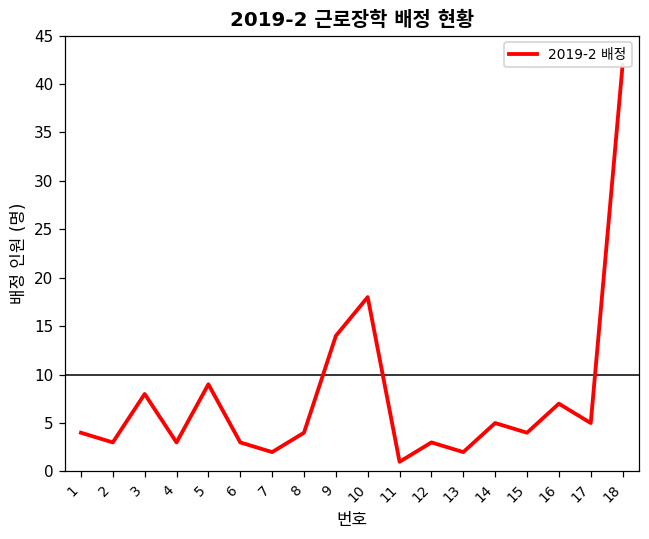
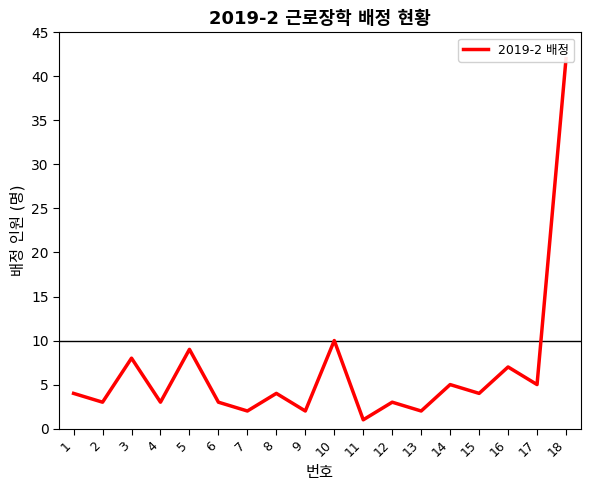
  {
    "2019-2 배정": {
-     "9": 14,
-     "10": 18
+     "9": 2,
+     "10": 10
    }
  }
